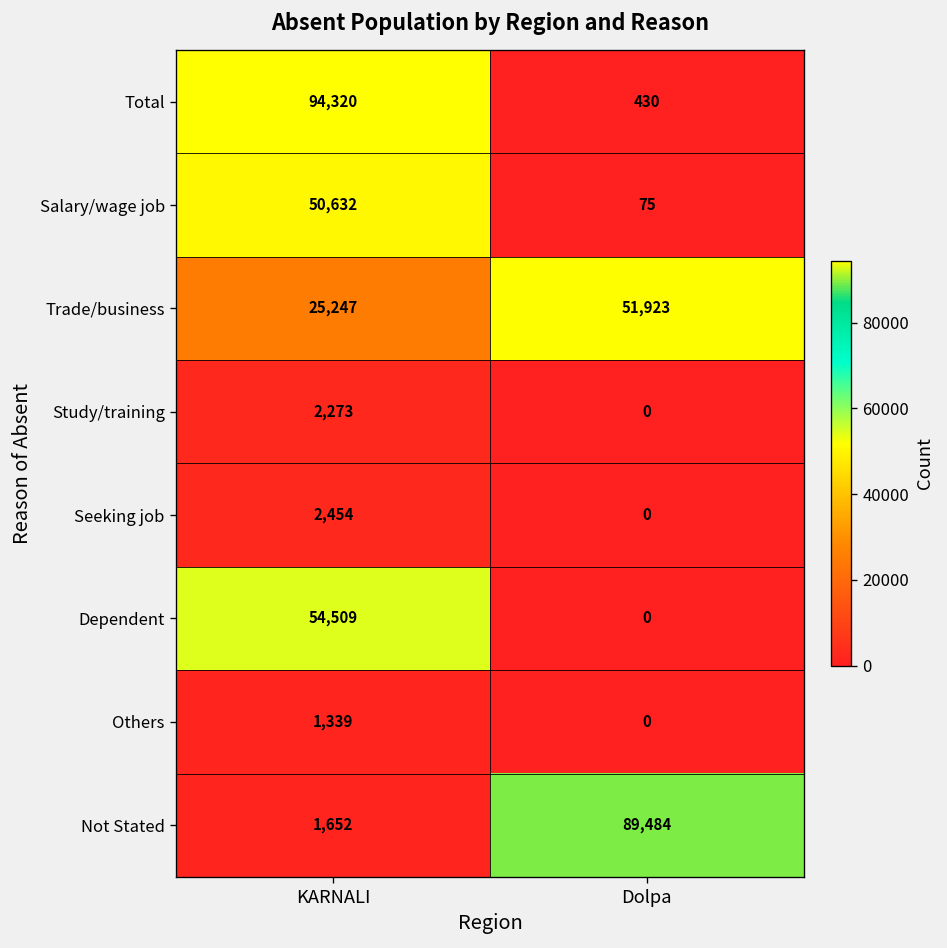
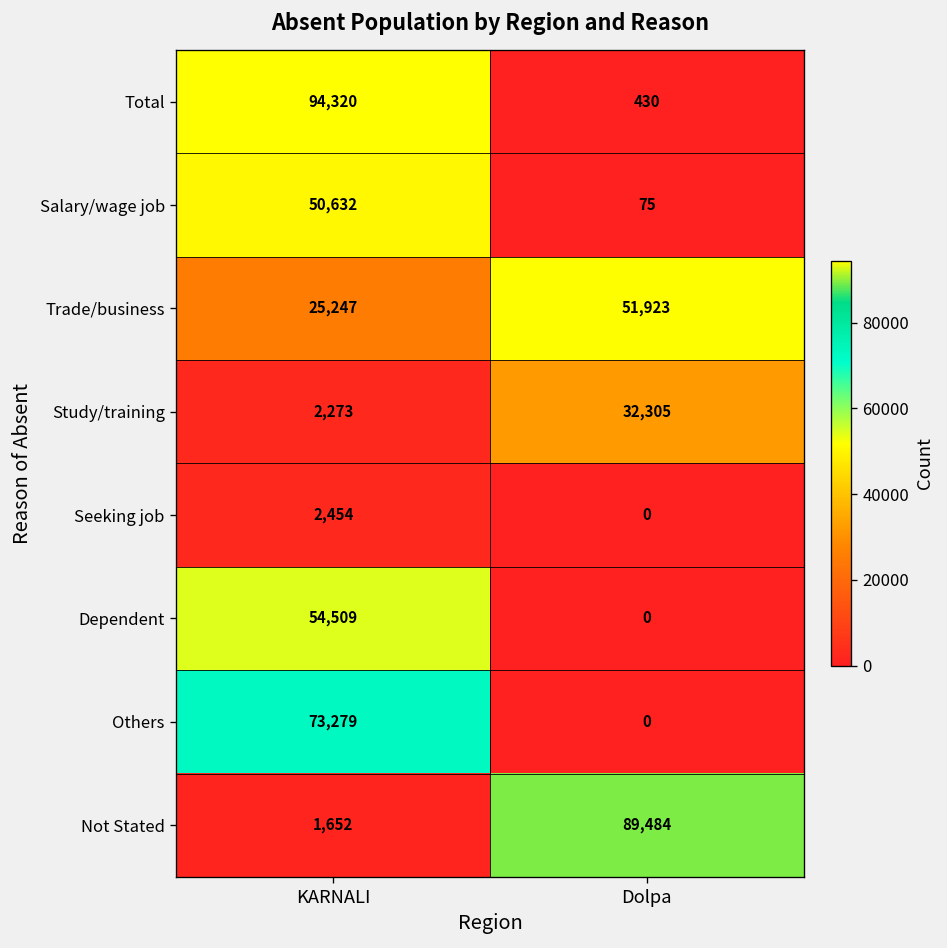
  {
    "Total": {
      "KARNALI": "94,320",
      "Dolpa": "430"
    },
    "Salary/wage job": {
      "KARNALI": "50,632",
      "Dolpa": "75"
    },
    "Trade/business": {
      "KARNALI": "25,247",
      "Dolpa": "51,923"
    },
    "Study/training": {
      "KARNALI": "2,273",
-     "Dolpa": "0"
+     "Dolpa": "32,305"
    },
    "Seeking job": {
      "KARNALI": "2,454",
      "Dolpa": "0"
    },
    "Dependent": {
      "KARNALI": "54,509",
      "Dolpa": "0"
    },
    "Others": {
-     "KARNALI": "1,339",
+     "KARNALI": "73,279",
      "Dolpa": "0"
    },
    "Not Stated": {
      "KARNALI": "1,652",
      "Dolpa": "89,484"
    }
  }
